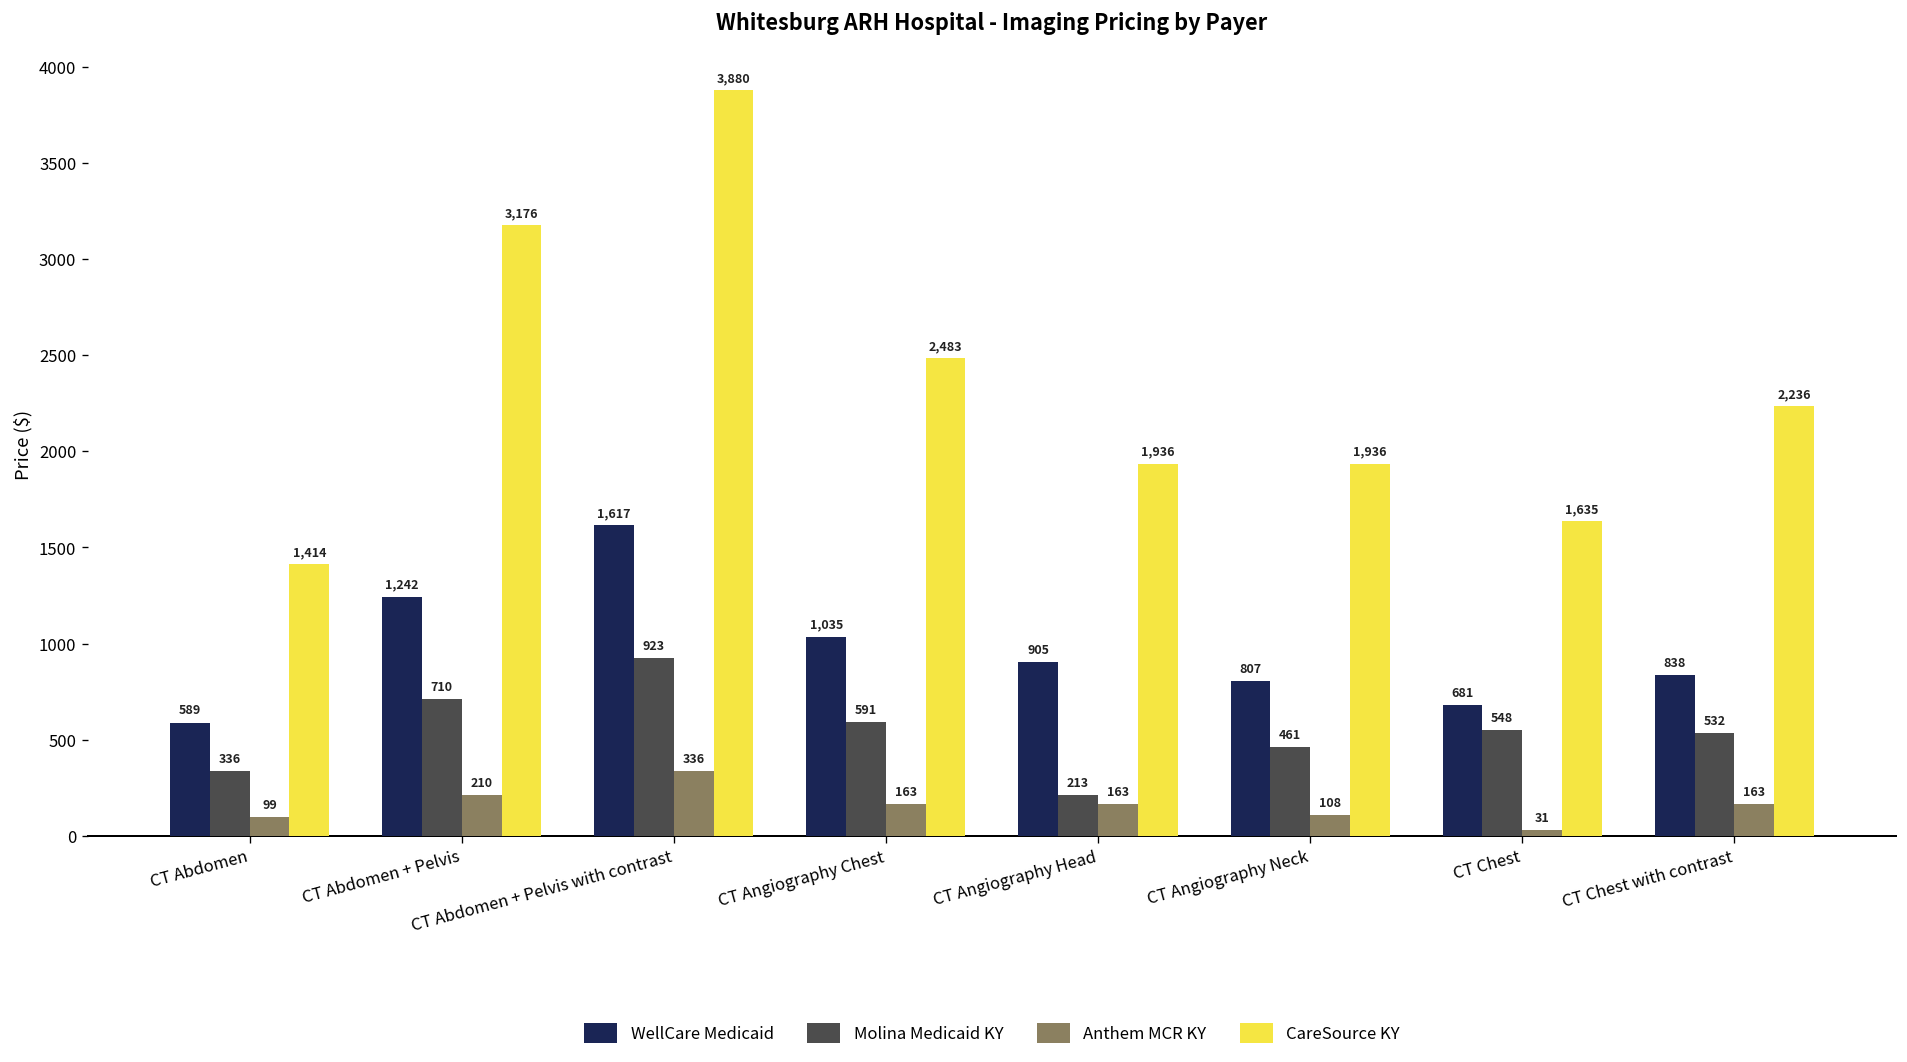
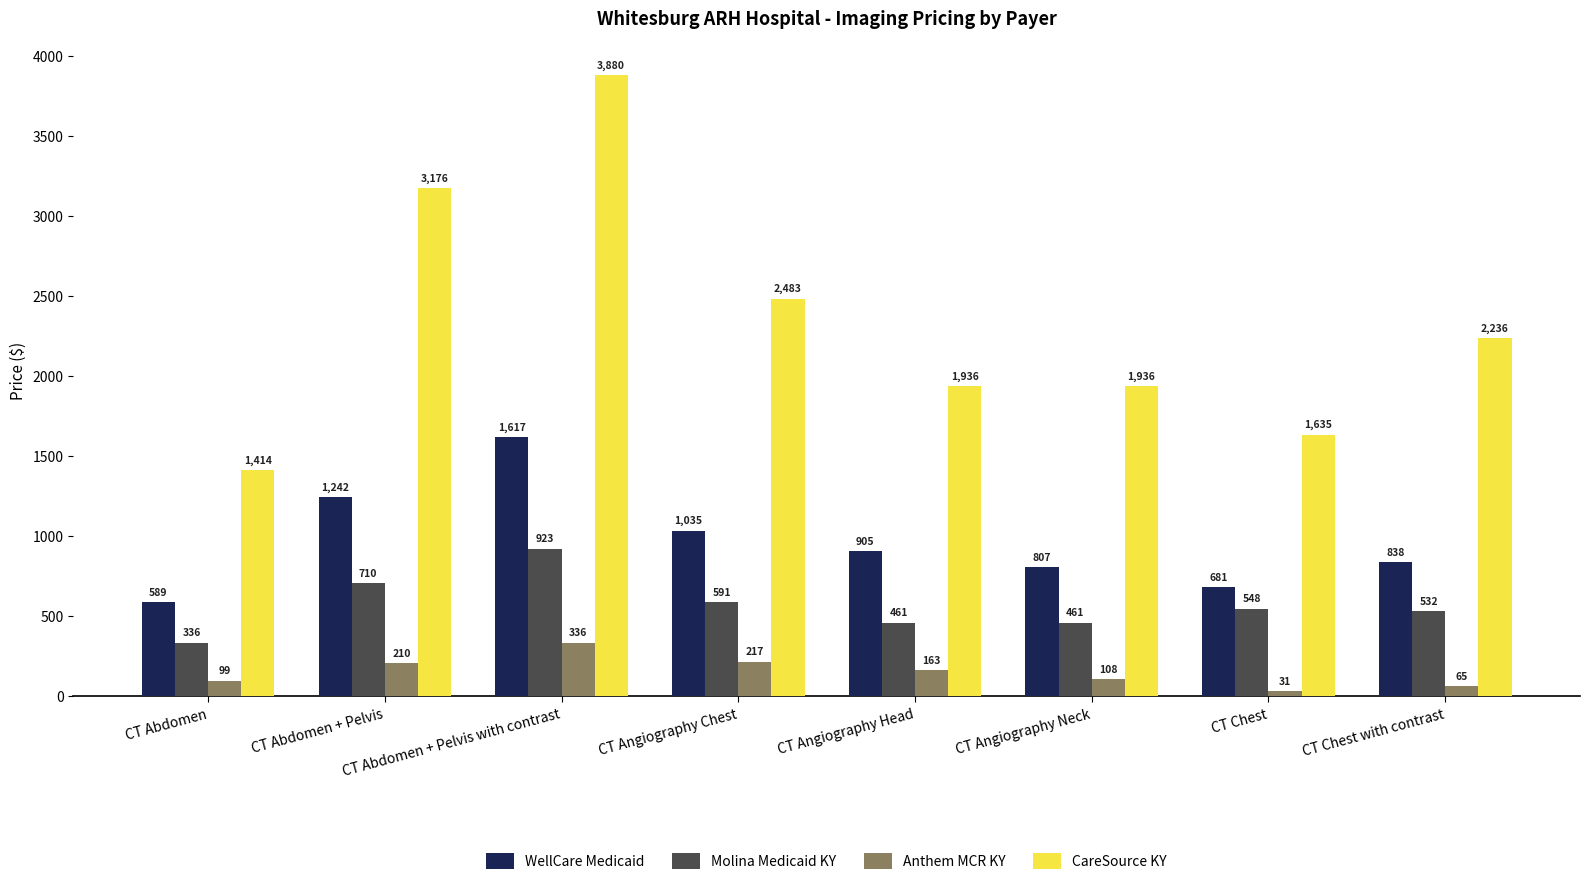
  {
    "WellCare Medicaid": {
      "CT Abdomen": "589",
      "CT Abdomen + Pelvis": "1,242",
      "CT Abdomen + Pelvis with contrast": "1,617",
      "CT Angiography Chest": "1,035",
      "CT Angiography Head": "905",
      "CT Angiography Neck": "807",
      "CT Chest": "681",
      "CT Chest with contrast": "838"
    },
    "Molina Medicaid KY": {
      "CT Abdomen": "336",
      "CT Abdomen + Pelvis": "710",
      "CT Abdomen + Pelvis with contrast": "923",
      "CT Angiography Chest": "591",
-     "CT Angiography Head": "213",
+     "CT Angiography Head": "461",
      "CT Angiography Neck": "461",
      "CT Chest": "548",
      "CT Chest with contrast": "532"
    },
    "Anthem MCR KY": {
      "CT Abdomen": "99",
      "CT Abdomen + Pelvis": "210",
      "CT Abdomen + Pelvis with contrast": "336",
-     "CT Angiography Chest": "163",
+     "CT Angiography Chest": "217",
      "CT Angiography Head": "163",
      "CT Angiography Neck": "108",
      "CT Chest": "31",
-     "CT Chest with contrast": "163"
+     "CT Chest with contrast": "65"
    },
    "CareSource KY": {
      "CT Abdomen": "1,414",
      "CT Abdomen + Pelvis": "3,176",
      "CT Abdomen + Pelvis with contrast": "3,880",
      "CT Angiography Chest": "2,483",
      "CT Angiography Head": "1,936",
      "CT Angiography Neck": "1,936",
      "CT Chest": "1,635",
      "CT Chest with contrast": "2,236"
    }
  }
